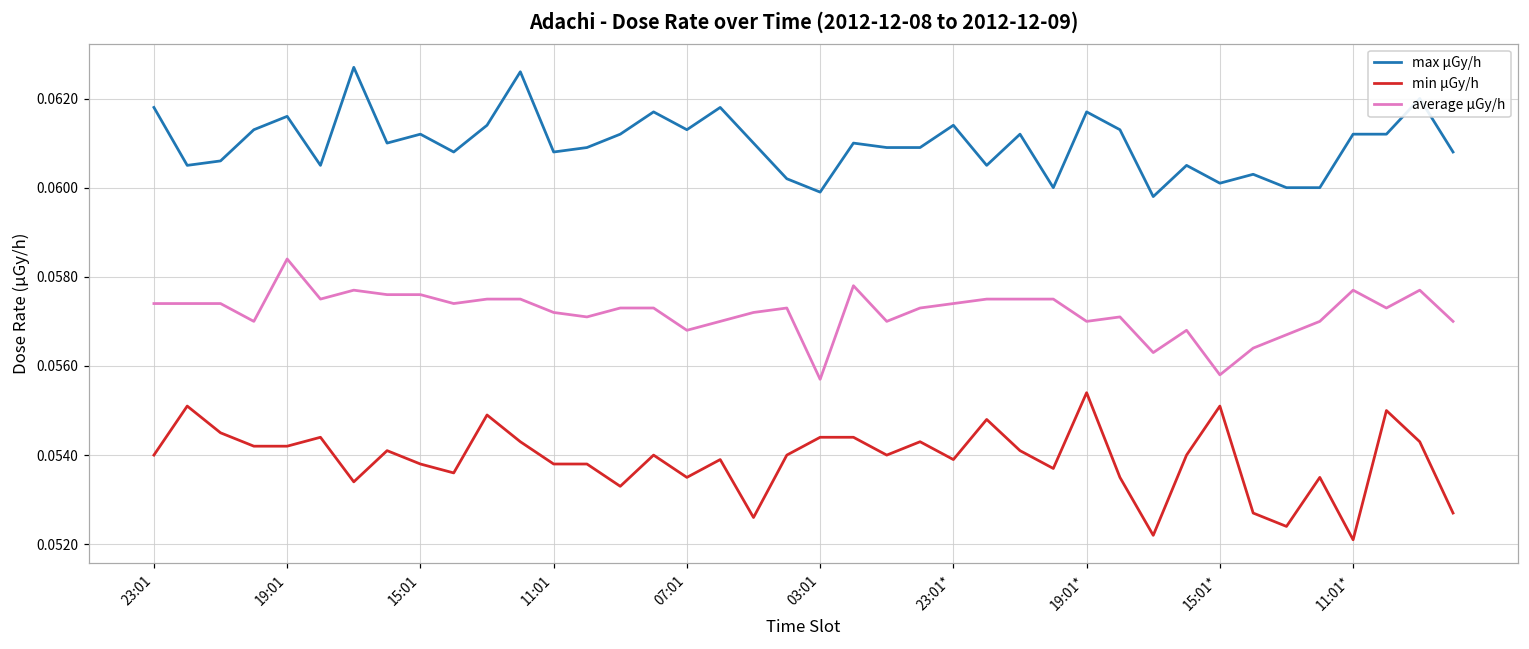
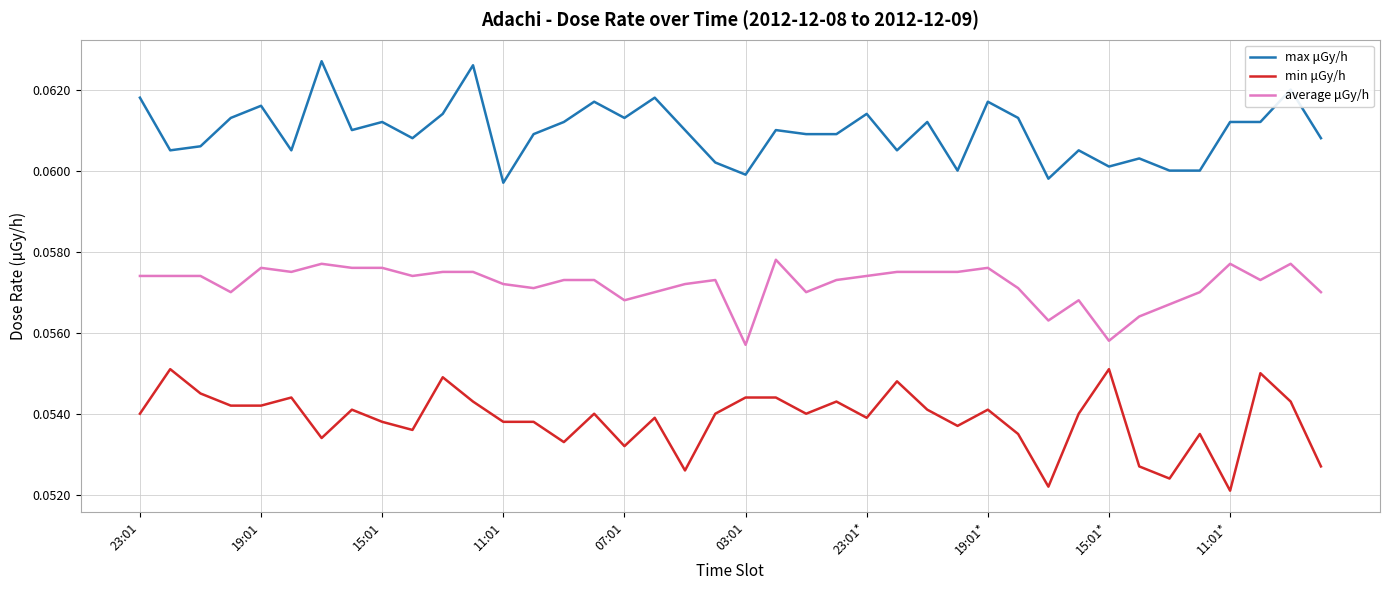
  {
    "max μGy/h": {
      "23:01": 0.0618,
      "19:01": 0.0616,
      "15:01": 0.0612,
-     "11:01": 0.0608,
+     "11:01": 0.0597,
      "07:01": 0.0613,
      "03:01": 0.0599,
      "23:01*": 0.0614,
      "19:01*": 0.0617,
      "15:01*": 0.0601,
      "11:01*": 0.0612
    },
    "min μGy/h": {
      "23:01": 0.0540,
      "19:01": 0.0542,
      "15:01": 0.0538,
      "11:01": 0.0538,
-     "07:01": 0.0535,
+     "07:01": 0.0532,
      "03:01": 0.0544,
      "23:01*": 0.0539,
-     "19:01*": 0.0554,
+     "19:01*": 0.0541,
      "15:01*": 0.0551,
      "11:01*": 0.0521
    },
    "average μGy/h": {
      "23:01": 0.0574,
-     "19:01": 0.0584,
+     "19:01": 0.0576,
      "15:01": 0.0576,
      "11:01": 0.0572,
      "07:01": 0.0568,
      "03:01": 0.0557,
      "23:01*": 0.0574,
-     "19:01*": 0.0570,
+     "19:01*": 0.0576,
      "15:01*": 0.0558,
      "11:01*": 0.0577
    }
  }
